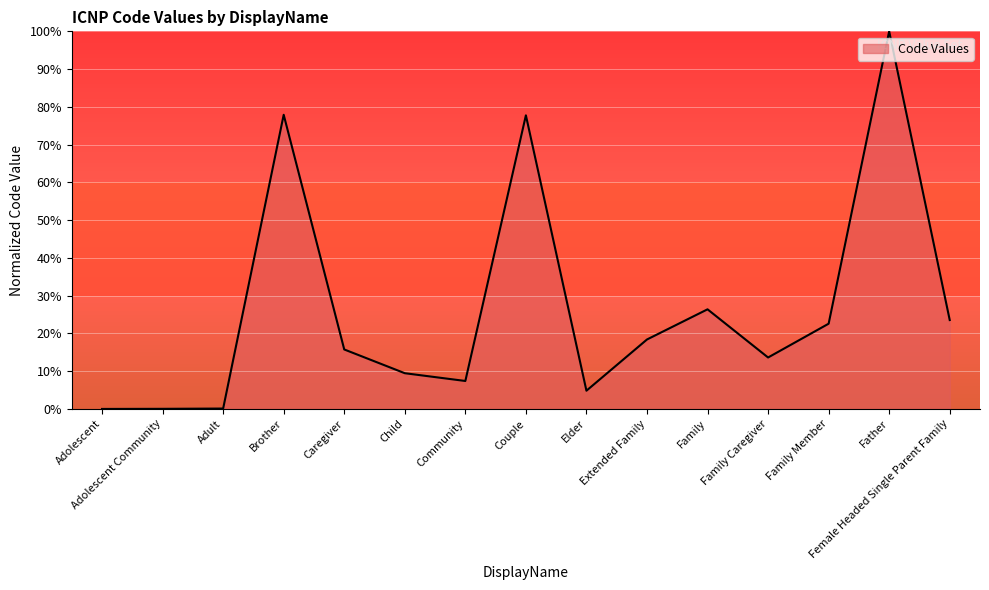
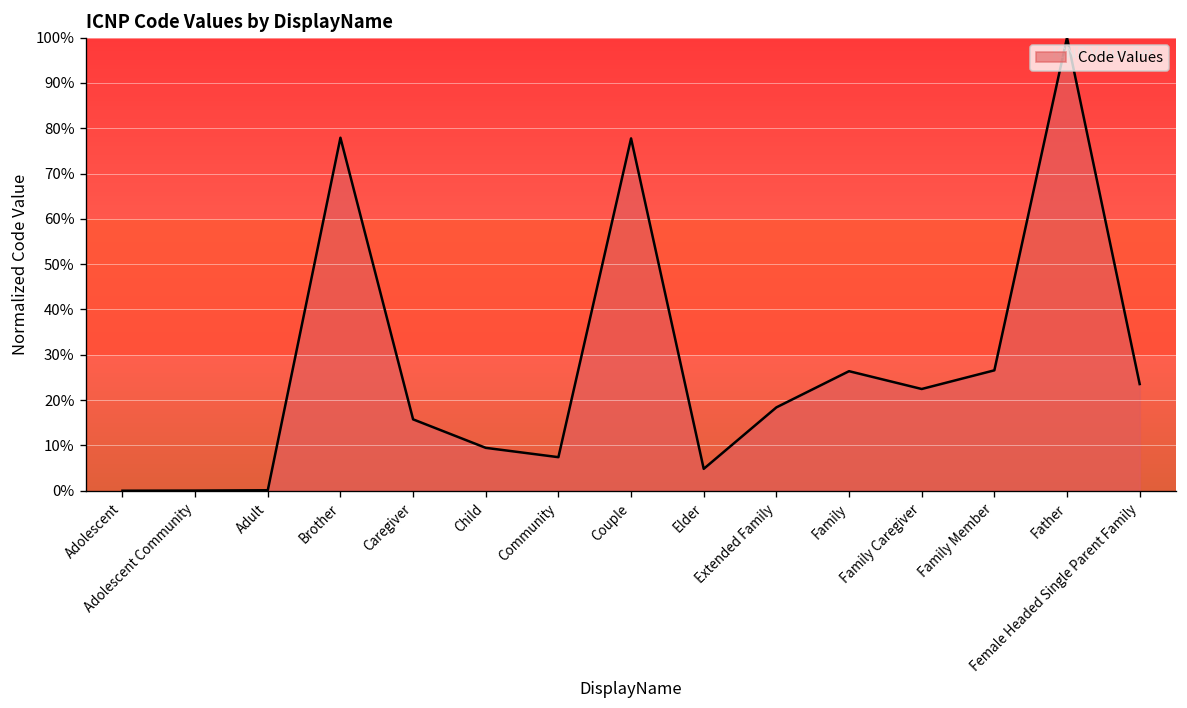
  {
    "Adolescent": "0%",
    "Adolescent Community": "0%",
    "Adult": "0%",
    "Brother": "78%",
    "Caregiver": "16%",
    "Child": "9%",
    "Community": "7%",
    "Couple": "78%",
    "Elder": "5%",
    "Extended Family": "18%",
    "Family": "26%",
-   "Family Caregiver": "14%",
-   "Family Member": "23%",
+   "Family Caregiver": "22%",
+   "Family Member": "27%",
    "Father": "100%",
    "Female Headed Single Parent Family": "24%"
  }
